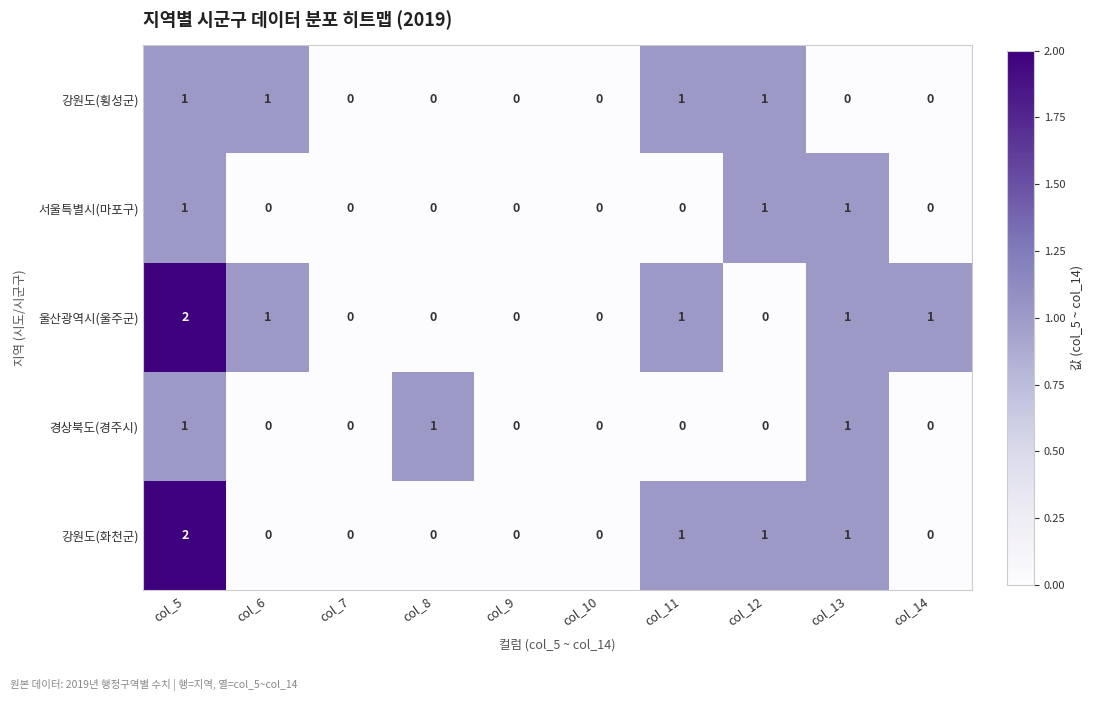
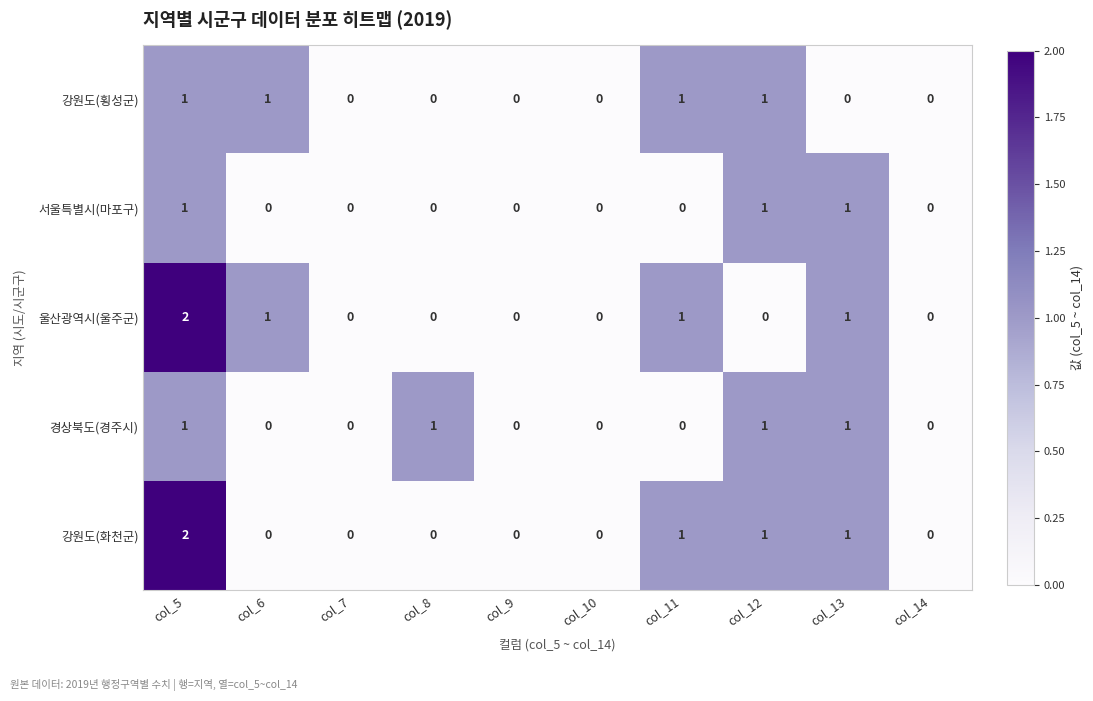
  {
    "강원도(횡성군)": {
      "col_5": 1,
      "col_6": 1,
      "col_7": 0,
      "col_8": 0,
      "col_9": 0,
      "col_10": 0,
      "col_11": 1,
      "col_12": 1,
      "col_13": 0,
      "col_14": 0
    },
    "서울특별시(마포구)": {
      "col_5": 1,
      "col_6": 0,
      "col_7": 0,
      "col_8": 0,
      "col_9": 0,
      "col_10": 0,
      "col_11": 0,
      "col_12": 1,
      "col_13": 1,
      "col_14": 0
    },
    "울산광역시(울주군)": {
      "col_5": 2,
      "col_6": 1,
      "col_7": 0,
      "col_8": 0,
      "col_9": 0,
      "col_10": 0,
      "col_11": 1,
      "col_12": 0,
      "col_13": 1,
-     "col_14": 1
+     "col_14": 0
    },
    "경상북도(경주시)": {
      "col_5": 1,
      "col_6": 0,
      "col_7": 0,
      "col_8": 1,
      "col_9": 0,
      "col_10": 0,
      "col_11": 0,
-     "col_12": 0,
+     "col_12": 1,
      "col_13": 1,
      "col_14": 0
    },
    "강원도(화천군)": {
      "col_5": 2,
      "col_6": 0,
      "col_7": 0,
      "col_8": 0,
      "col_9": 0,
      "col_10": 0,
      "col_11": 1,
      "col_12": 1,
      "col_13": 1,
      "col_14": 0
    }
  }
